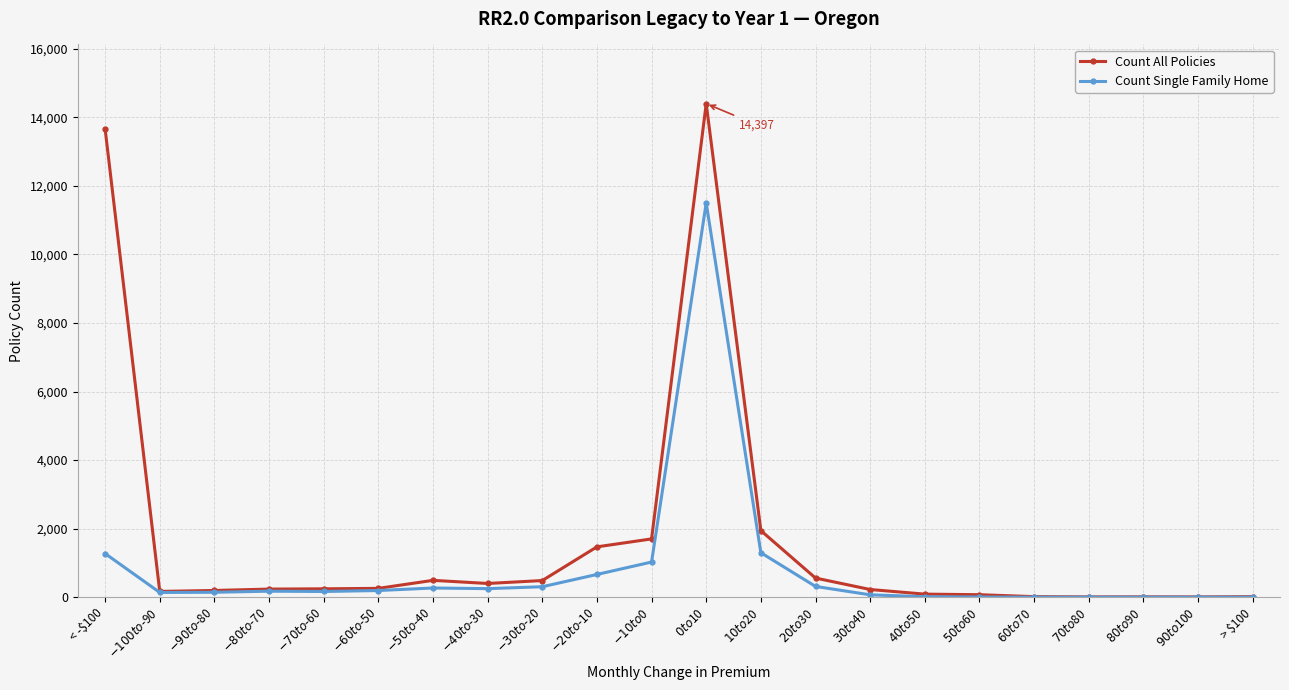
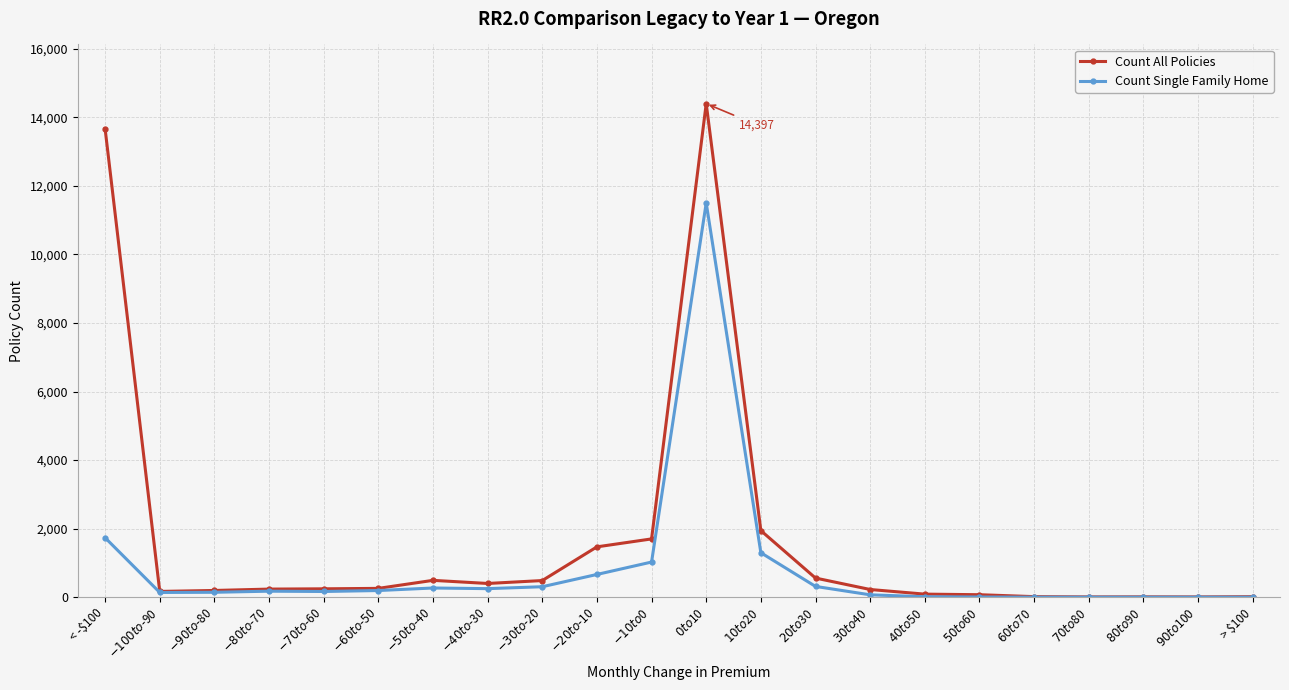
  {
    "Count All Policies": {
      "< -$100": "13,700"
    },
    "Count Single Family Home": {
-     "< -$100": "1,300"
+     "< -$100": "1,700"
    }
  }
